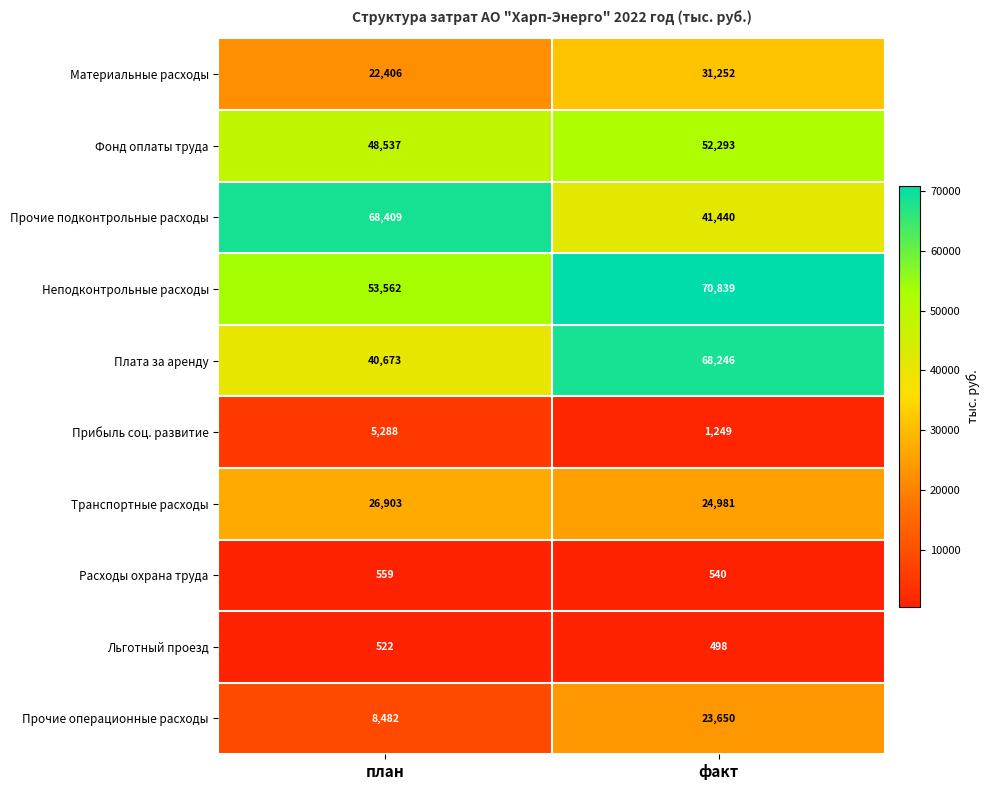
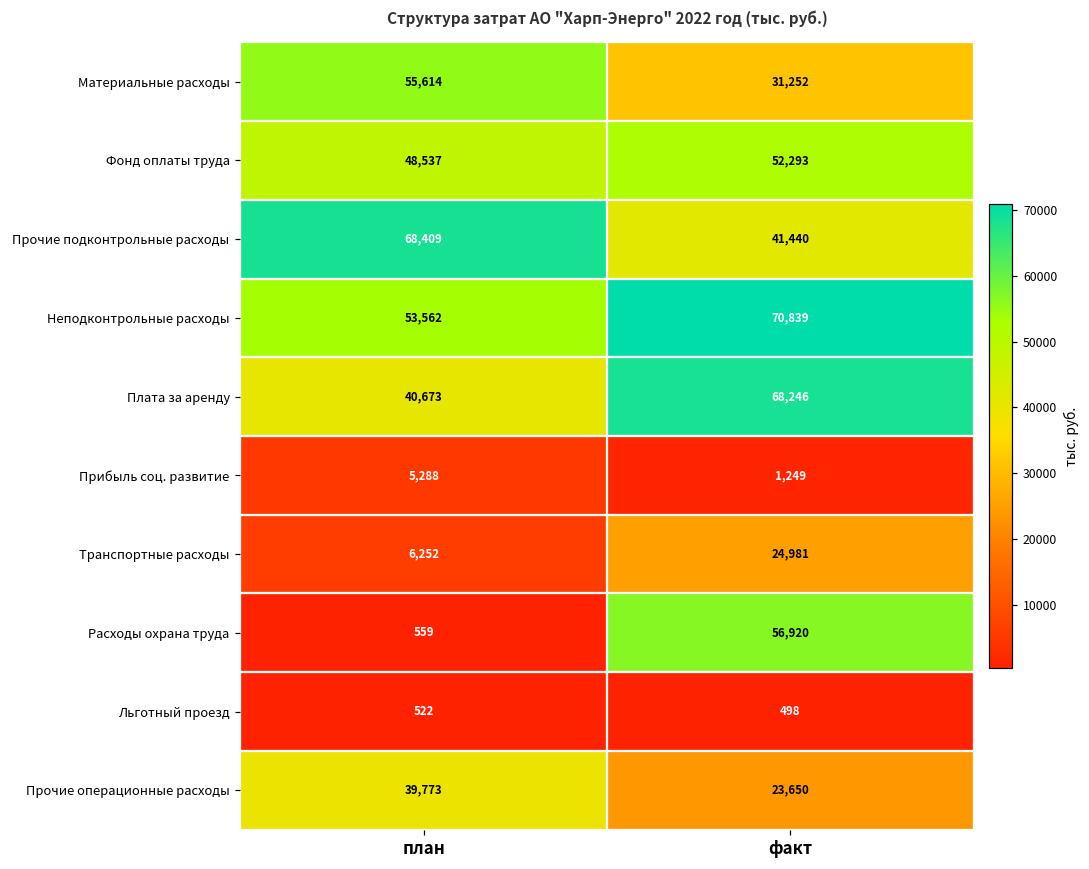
  {
    "Материальные расходы": {
-     "план": "22,406",
+     "план": "55,614",
      "факт": "31,252"
    },
    "Фонд оплаты труда": {
      "план": "48,537",
      "факт": "52,293"
    },
    "Прочие подконтрольные расходы": {
      "план": "68,409",
      "факт": "41,440"
    },
    "Неподконтрольные расходы": {
      "план": "53,562",
      "факт": "70,839"
    },
    "Плата за аренду": {
      "план": "40,673",
      "факт": "68,246"
    },
    "Прибыль соц. развитие": {
      "план": "5,288",
      "факт": "1,249"
    },
    "Транспортные расходы": {
-     "план": "26,903",
+     "план": "6,252",
      "факт": "24,981"
    },
    "Расходы охрана труда": {
      "план": "559",
-     "факт": "540"
+     "факт": "56,920"
    },
    "Льготный проезд": {
      "план": "522",
      "факт": "498"
    },
    "Прочие операционные расходы": {
-     "план": "8,482",
+     "план": "39,773",
      "факт": "23,650"
    }
  }
